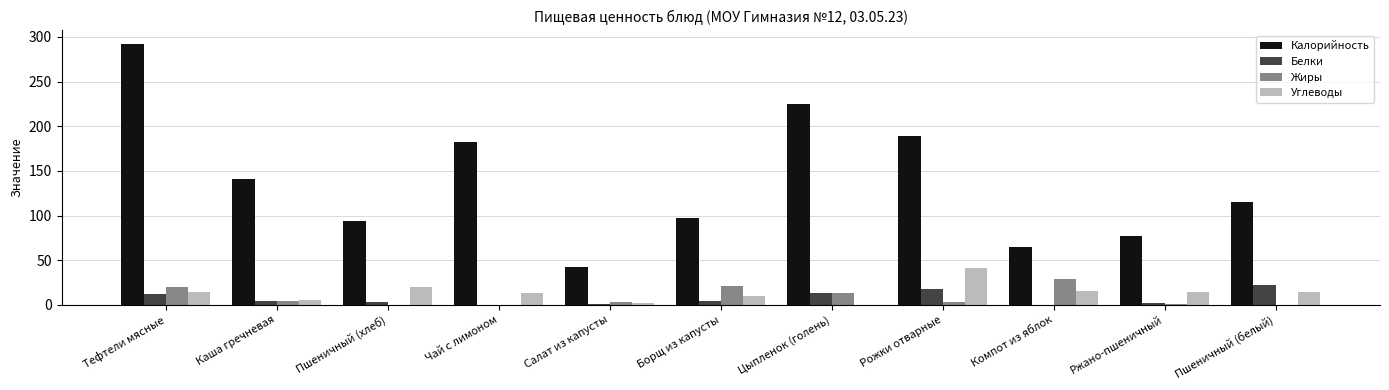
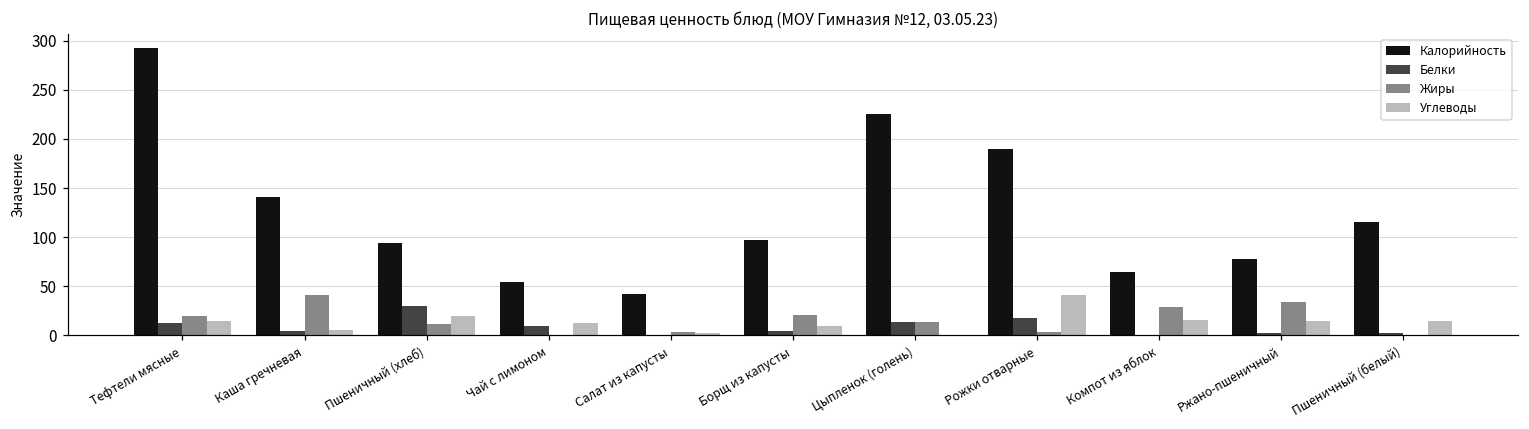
  {
    "Калорийность": {
      "Тефтели мясные": 290,
      "Каша гречневая": 140,
      "Пшеничный (хлеб)": 90,
-     "Чай с лимоном": 180,
+     "Чай с лимоном": 50,
      "Салат из капусты": 40,
      "Борщ из капусты": 100,
      "Цыпленок (голень)": 230,
      "Рожки отварные": 190,
      "Компот из яблок": 60,
      "Ржано-пшеничный": 80,
      "Пшеничный (белый)": 120
    },
    "Белки": {
      "Тефтели мясные": 10,
      "Каша гречневая": 0,
-     "Пшеничный (хлеб)": 0,
-     "Чай с лимоном": 0,
+     "Пшеничный (хлеб)": 30,
+     "Чай с лимоном": 10,
      "Борщ из капусты": 0,
      "Цыпленок (голень)": 10,
      "Рожки отварные": 20,
-     "Пшеничный (белый)": 20
+     "Пшеничный (белый)": 0
    },
    "Жиры": {
      "Тефтели мясные": 20,
-     "Каша гречневая": 0,
-     "Пшеничный (хлеб)": 0,
+     "Каша гречневая": 40,
+     "Пшеничный (хлеб)": 10,
      "Салат из капусты": 0,
      "Борщ из капусты": 20,
      "Цыпленок (голень)": 10,
      "Рожки отварные": 0,
      "Компот из яблок": 30,
-     "Ржано-пшеничный": 0
+     "Ржано-пшеничный": 30
    },
    "Углеводы": {
      "Тефтели мясные": 20,
      "Каша гречневая": 10,
      "Пшеничный (хлеб)": 20,
      "Чай с лимоном": 10,
      "Борщ из капусты": 10,
      "Рожки отварные": 40,
      "Компот из яблок": 20,
      "Ржано-пшеничный": 10,
      "Пшеничный (белый)": 10
    }
  }
